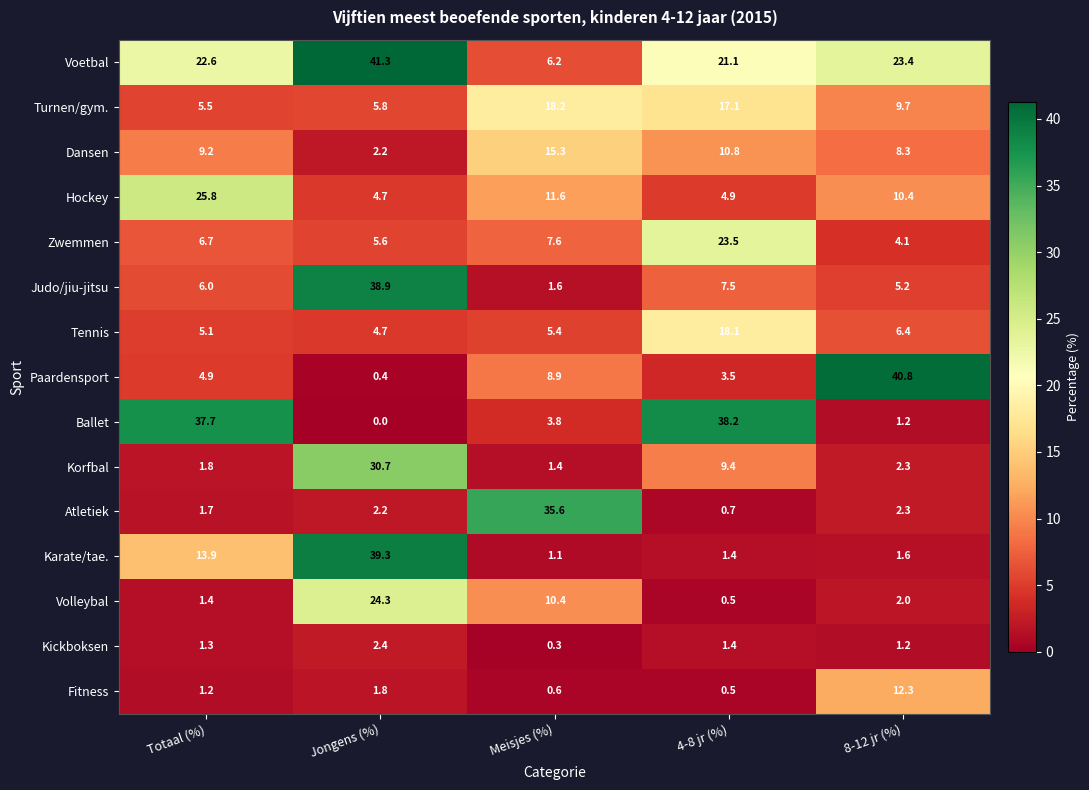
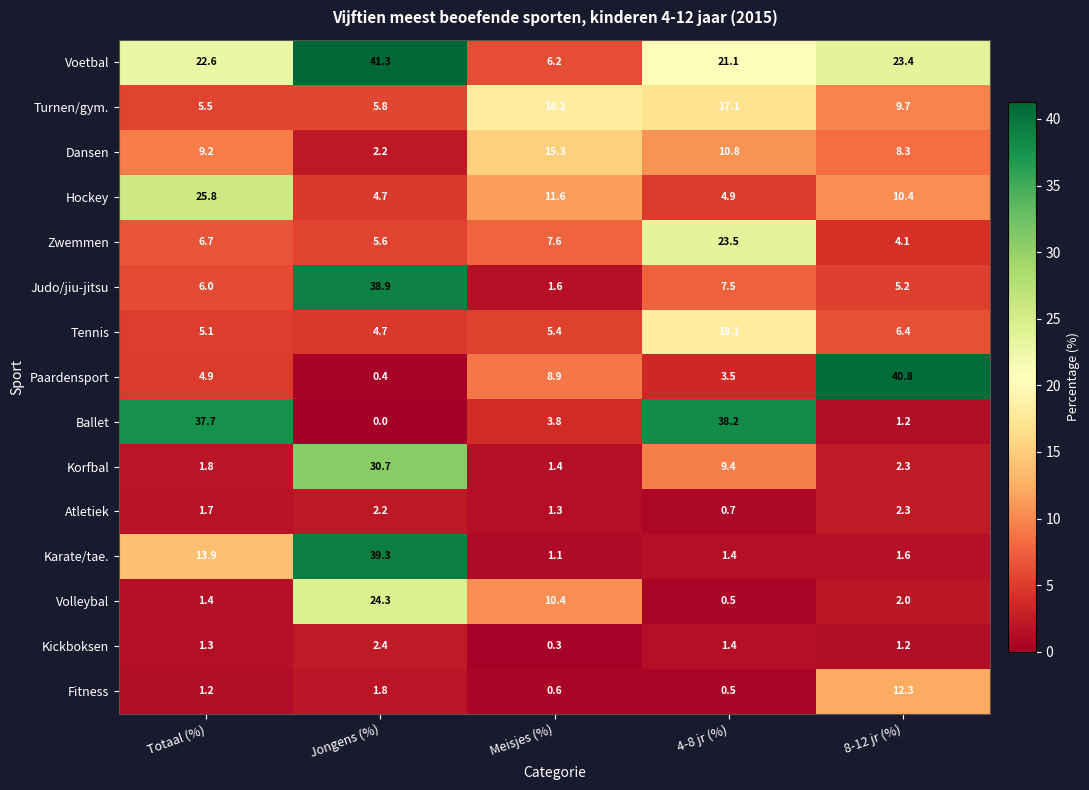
  {
    "Voetbal": {
      "Totaal (%)": 22.6,
      "Jongens (%)": 41.3,
      "Meisjes (%)": 6.2,
      "4-8 jr (%)": 21.1,
      "8-12 jr (%)": 23.4
    },
    "Turnen/gym.": {
      "Totaal (%)": 5.5,
      "Jongens (%)": 5.8,
      "Meisjes (%)": 18.2,
      "4-8 jr (%)": 17.1,
      "8-12 jr (%)": 9.7
    },
    "Dansen": {
      "Totaal (%)": 9.2,
      "Jongens (%)": 2.2,
      "Meisjes (%)": 15.3,
      "4-8 jr (%)": 10.8,
      "8-12 jr (%)": 8.3
    },
    "Hockey": {
      "Totaal (%)": 25.8,
      "Jongens (%)": 4.7,
      "Meisjes (%)": 11.6,
      "4-8 jr (%)": 4.9,
      "8-12 jr (%)": 10.4
    },
    "Zwemmen": {
      "Totaal (%)": 6.7,
      "Jongens (%)": 5.6,
      "Meisjes (%)": 7.6,
      "4-8 jr (%)": 23.5,
      "8-12 jr (%)": 4.1
    },
    "Judo/jiu-jitsu": {
      "Totaal (%)": 6.0,
      "Jongens (%)": 38.9,
      "Meisjes (%)": 1.6,
      "4-8 jr (%)": 7.5,
      "8-12 jr (%)": 5.2
    },
    "Tennis": {
      "Totaal (%)": 5.1,
      "Jongens (%)": 4.7,
      "Meisjes (%)": 5.4,
      "4-8 jr (%)": 18.1,
      "8-12 jr (%)": 6.4
    },
    "Paardensport": {
      "Totaal (%)": 4.9,
      "Jongens (%)": 0.4,
      "Meisjes (%)": 8.9,
      "4-8 jr (%)": 3.5,
      "8-12 jr (%)": 40.8
    },
    "Ballet": {
      "Totaal (%)": 37.7,
      "Jongens (%)": 0.0,
      "Meisjes (%)": 3.8,
      "4-8 jr (%)": 38.2,
      "8-12 jr (%)": 1.2
    },
    "Korfbal": {
      "Totaal (%)": 1.8,
      "Jongens (%)": 30.7,
      "Meisjes (%)": 1.4,
      "4-8 jr (%)": 9.4,
      "8-12 jr (%)": 2.3
    },
    "Atletiek": {
      "Totaal (%)": 1.7,
      "Jongens (%)": 2.2,
-     "Meisjes (%)": 35.6,
+     "Meisjes (%)": 1.3,
      "4-8 jr (%)": 0.7,
      "8-12 jr (%)": 2.3
    },
    "Karate/tae.": {
      "Totaal (%)": 13.9,
      "Jongens (%)": 39.3,
      "Meisjes (%)": 1.1,
      "4-8 jr (%)": 1.4,
      "8-12 jr (%)": 1.6
    },
    "Volleybal": {
      "Totaal (%)": 1.4,
      "Jongens (%)": 24.3,
      "Meisjes (%)": 10.4,
      "4-8 jr (%)": 0.5,
      "8-12 jr (%)": 2.0
    },
    "Kickboksen": {
      "Totaal (%)": 1.3,
      "Jongens (%)": 2.4,
      "Meisjes (%)": 0.3,
      "4-8 jr (%)": 1.4,
      "8-12 jr (%)": 1.2
    },
    "Fitness": {
      "Totaal (%)": 1.2,
      "Jongens (%)": 1.8,
      "Meisjes (%)": 0.6,
      "4-8 jr (%)": 0.5,
      "8-12 jr (%)": 12.3
    }
  }
